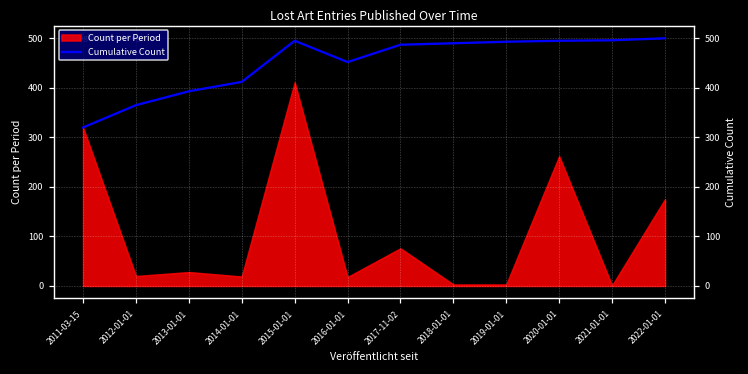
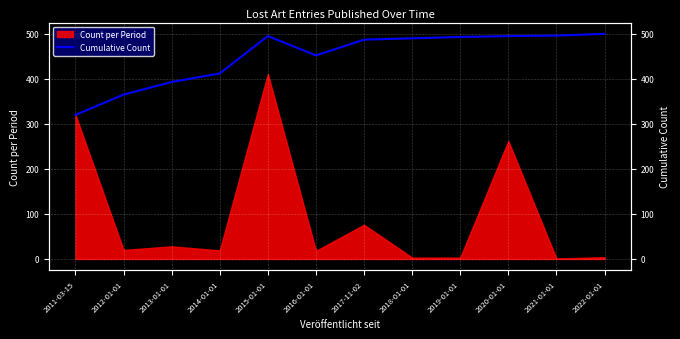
  {
    "Cumulative Count": {
      "2012-01-01": 370,
      "2013-01-01": 390,
      "2014-01-01": 410,
      "2015-01-01": 500,
      "2016-01-01": 450,
      "2017-11-02": 490,
      "2018-01-01": 490,
      "2019-01-01": 490,
      "2020-01-01": 500,
      "2021-01-01": 500,
      "2022-01-01": 500
    },
    "Count per Period": {
      "2012-01-01": 20,
      "2013-01-01": 30,
      "2014-01-01": 20,
      "2015-01-01": 410,
      "2016-01-01": 20,
      "2017-11-02": 80,
      "2020-01-01": 260,
-     "2022-01-01": 180
+     "2022-01-01": 0
    }
  }
